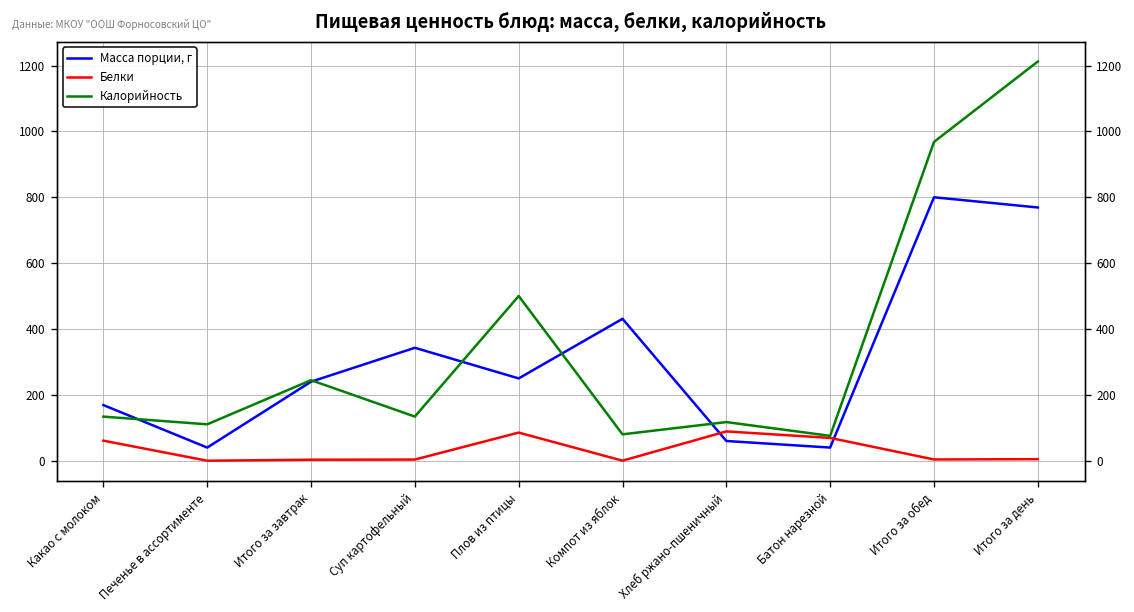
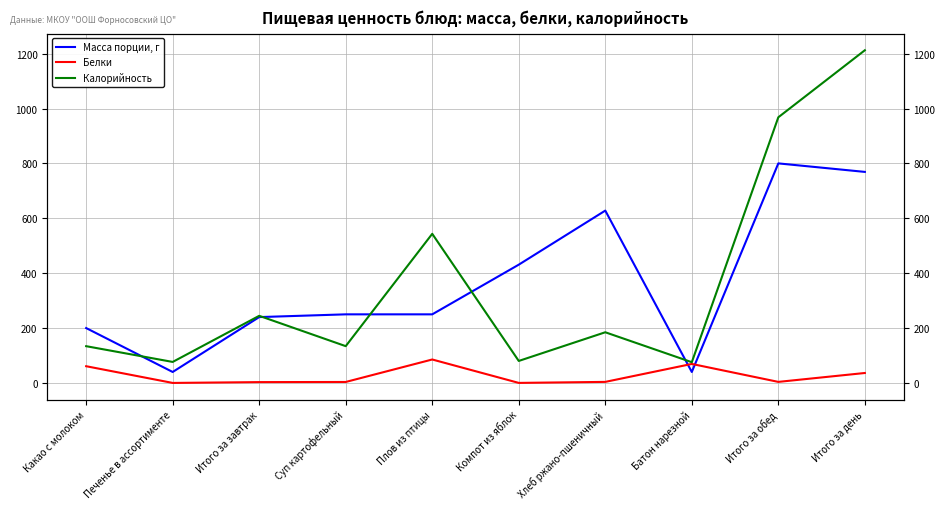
  {
    "Масса порции, г": {
-     "Какао с молоком": 170,
+     "Какао с молоком": 200,
      "Печенье в ассортименте": 40,
-     "Суп картофельный": 340,
+     "Суп картофельный": 250,
      "Плов из птицы": 250,
      "Компот из яблок": 430,
-     "Хлеб ржано-пшеничный": 60,
+     "Хлеб ржано-пшеничный": 630,
      "Батон нарезной": 40,
      "Итого за обед": 800,
      "Итого за день": 770
    },
    "Белки": {
      "Какао с молоком": 60,
      "Печенье в ассортименте": 0,
      "Итого за завтрак": 0,
      "Суп картофельный": 0,
      "Плов из птицы": 90,
      "Компот из яблок": 0,
-     "Хлеб ржано-пшеничный": 90,
+     "Хлеб ржано-пшеничный": 0,
      "Итого за обед": 0,
-     "Итого за день": 0
+     "Итого за день": 40
    },
    "Калорийность": {
      "Какао с молоком": 130,
-     "Печенье в ассортименте": 110,
+     "Печенье в ассортименте": 80,
      "Суп картофельный": 130,
-     "Плов из птицы": 500,
+     "Плов из птицы": 540,
      "Компот из яблок": 80,
-     "Хлеб ржано-пшеничный": 120,
+     "Хлеб ржано-пшеничный": 180,
      "Итого за обед": 970,
      "Итого за день": 1210
    }
  }
